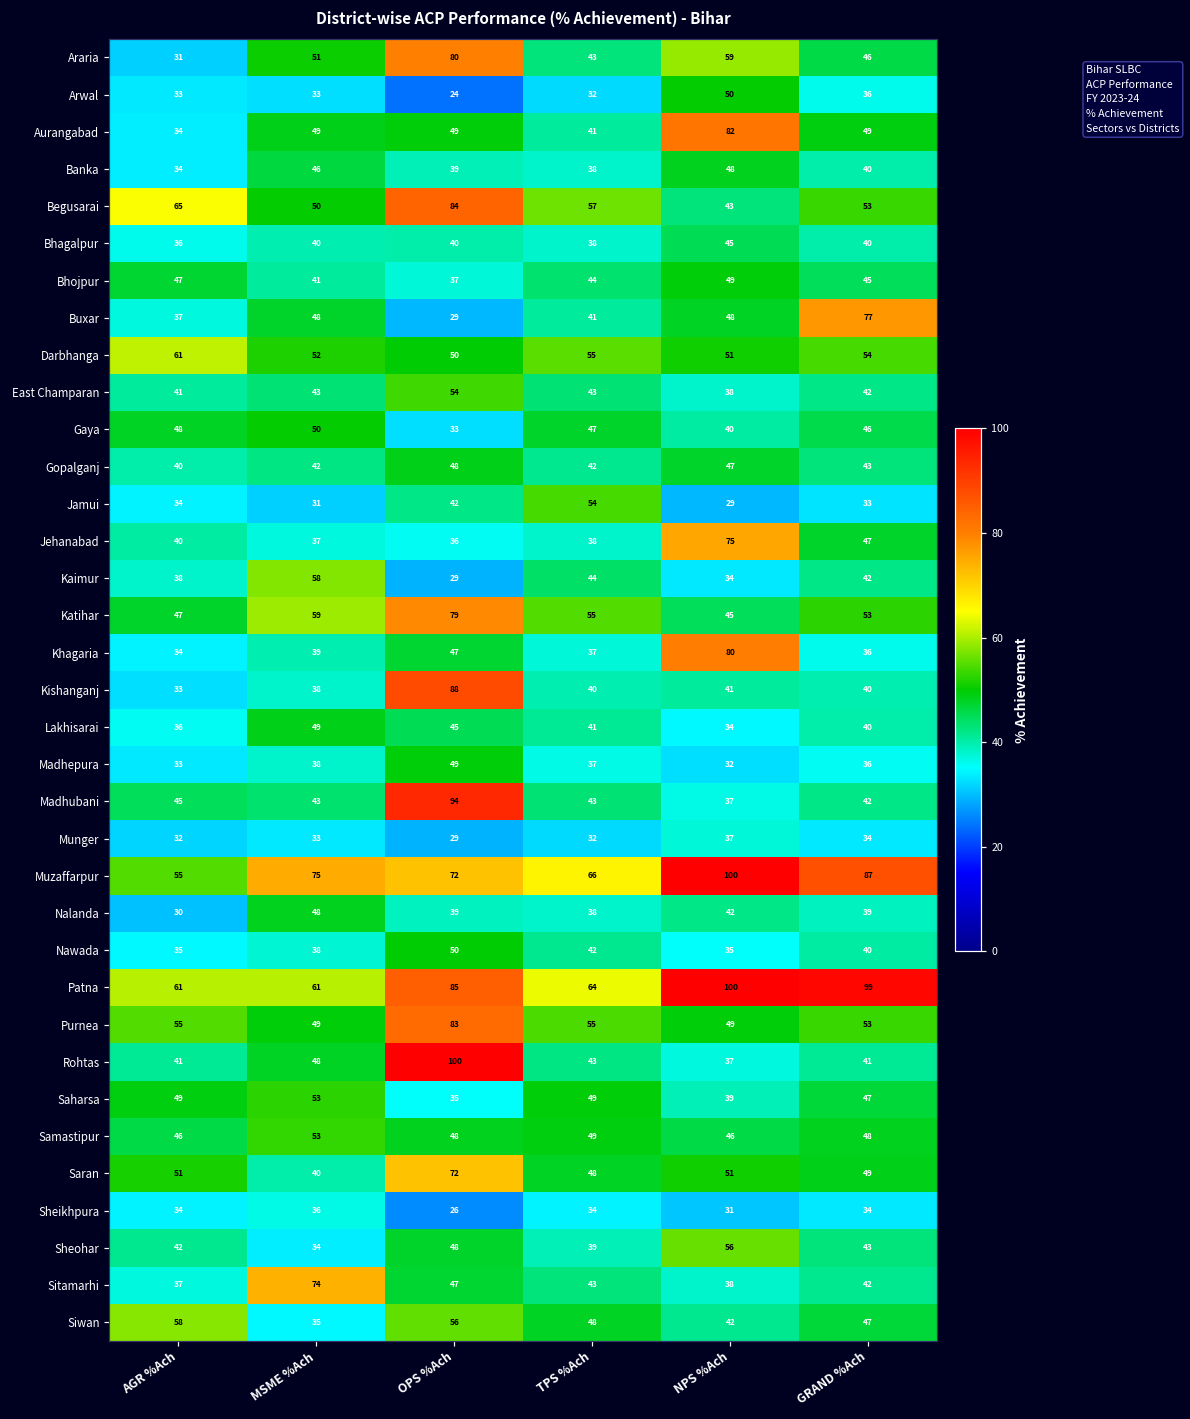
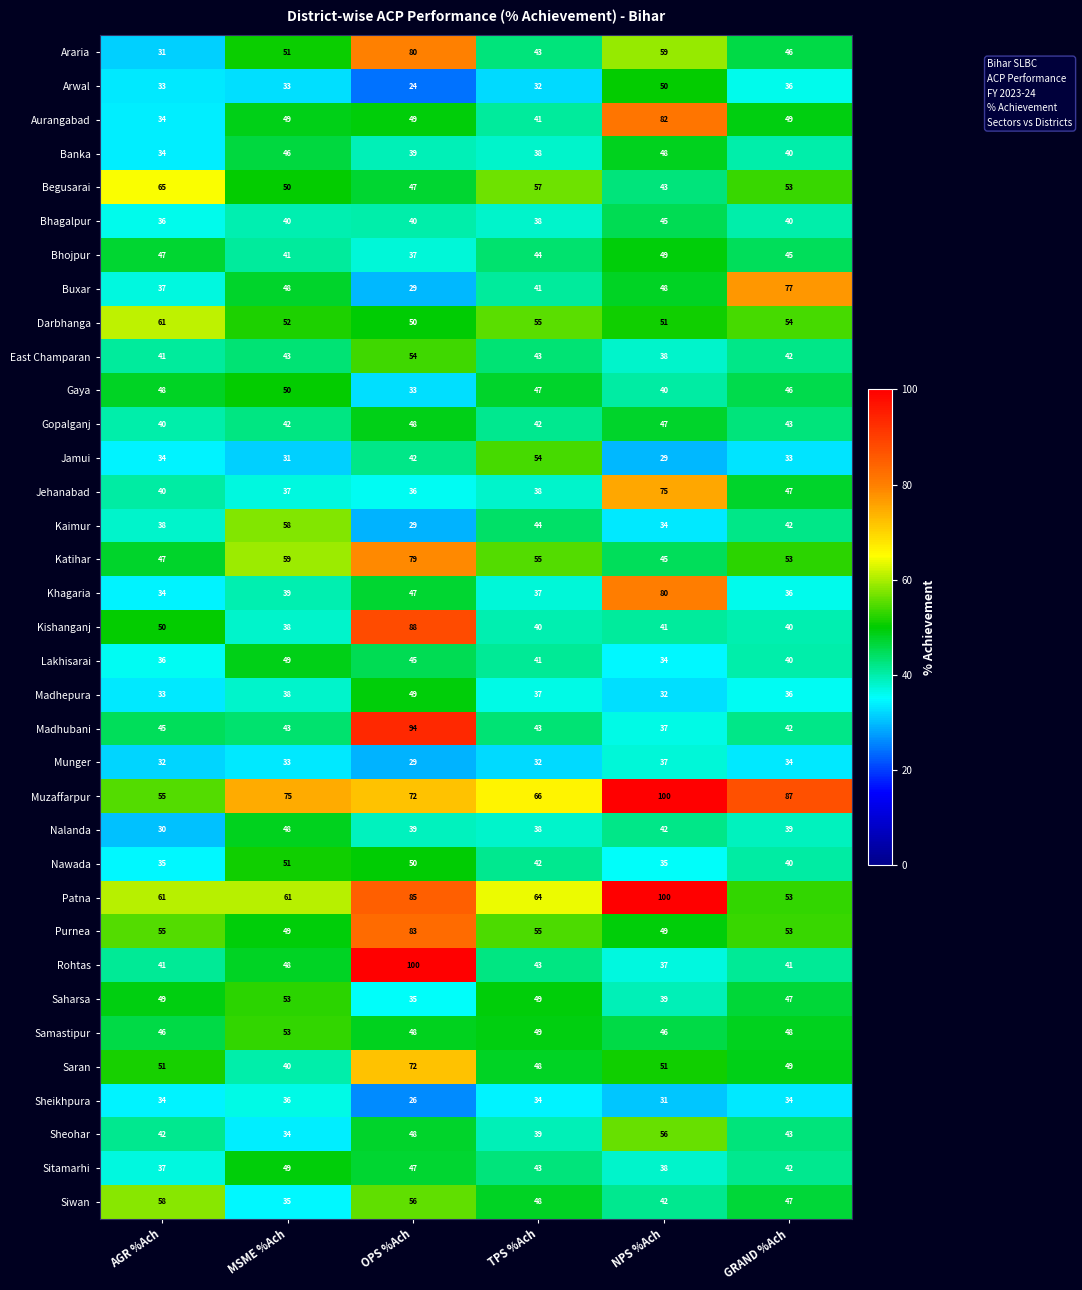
  {
    "Begusarai": {
      "AGR %Ach": 65,
      "MSME %Ach": 50,
-     "OPS %Ach": 84,
+     "OPS %Ach": 47,
      "TPS %Ach": 57,
      "NPS %Ach": 43,
      "GRAND %Ach": 53
    },
    "Kishanganj": {
-     "AGR %Ach": 33,
+     "AGR %Ach": 50,
      "MSME %Ach": 38,
      "OPS %Ach": 88,
      "TPS %Ach": 40,
      "NPS %Ach": 41,
      "GRAND %Ach": 40
    },
    "Nawada": {
      "AGR %Ach": 35,
-     "MSME %Ach": 38,
+     "MSME %Ach": 51,
      "OPS %Ach": 50,
      "TPS %Ach": 42,
      "NPS %Ach": 35,
      "GRAND %Ach": 40
    },
    "Patna": {
      "AGR %Ach": 61,
      "MSME %Ach": 61,
      "OPS %Ach": 85,
      "TPS %Ach": 64,
      "NPS %Ach": 100,
-     "GRAND %Ach": 99
+     "GRAND %Ach": 53
    },
    "Sitamarhi": {
      "AGR %Ach": 37,
-     "MSME %Ach": 74,
+     "MSME %Ach": 49,
      "OPS %Ach": 47,
      "TPS %Ach": 43,
      "NPS %Ach": 38,
      "GRAND %Ach": 42
    }
  }
